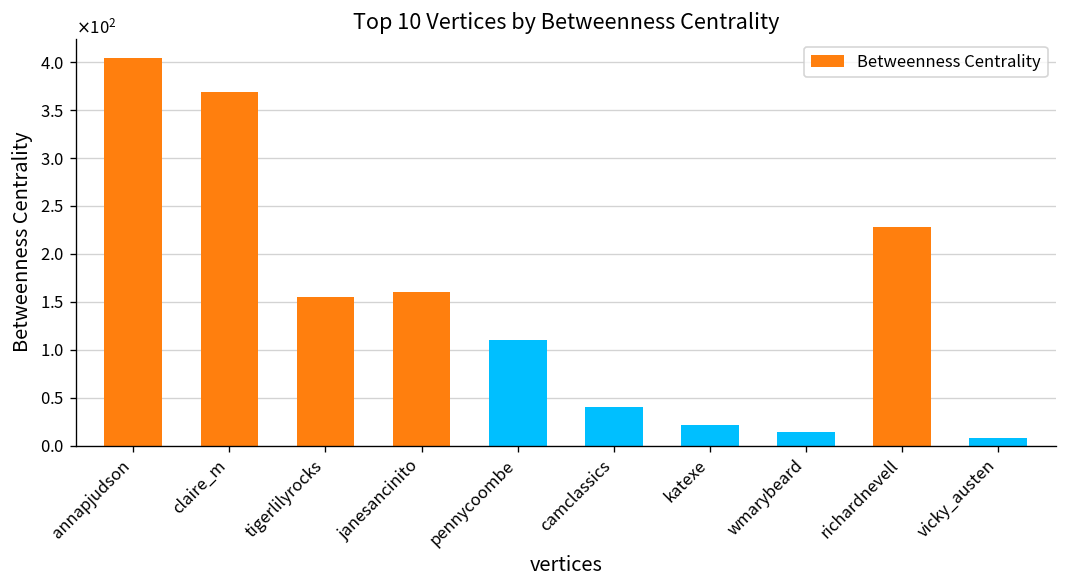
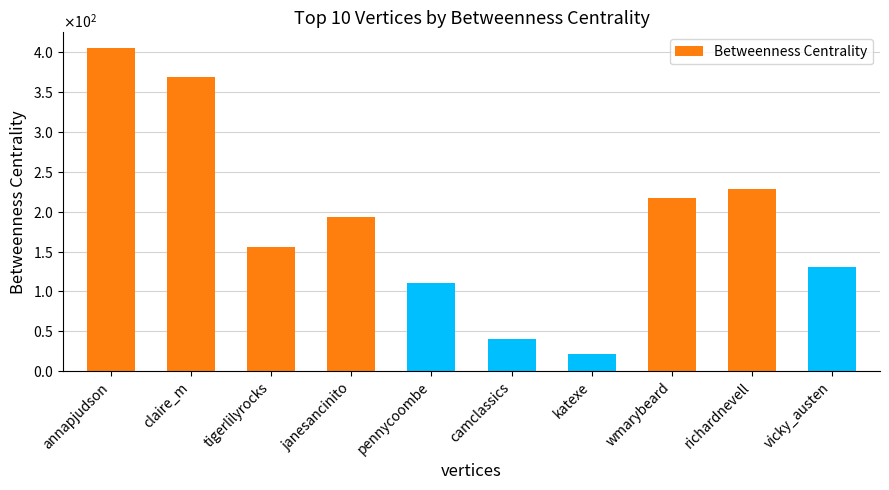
  {
    "annapjudson": 400,
    "claire_m": 370,
    "tigerlilyrocks": 160,
-   "janesancinito": 160,
+   "janesancinito": 190,
    "pennycoombe": 110,
    "camclassics": 40,
    "katexe": 20,
-   "wmarybeard": 10,
+   "wmarybeard": 220,
    "richardnevell": 230,
-   "vicky_austen": 10
+   "vicky_austen": 130
  }
